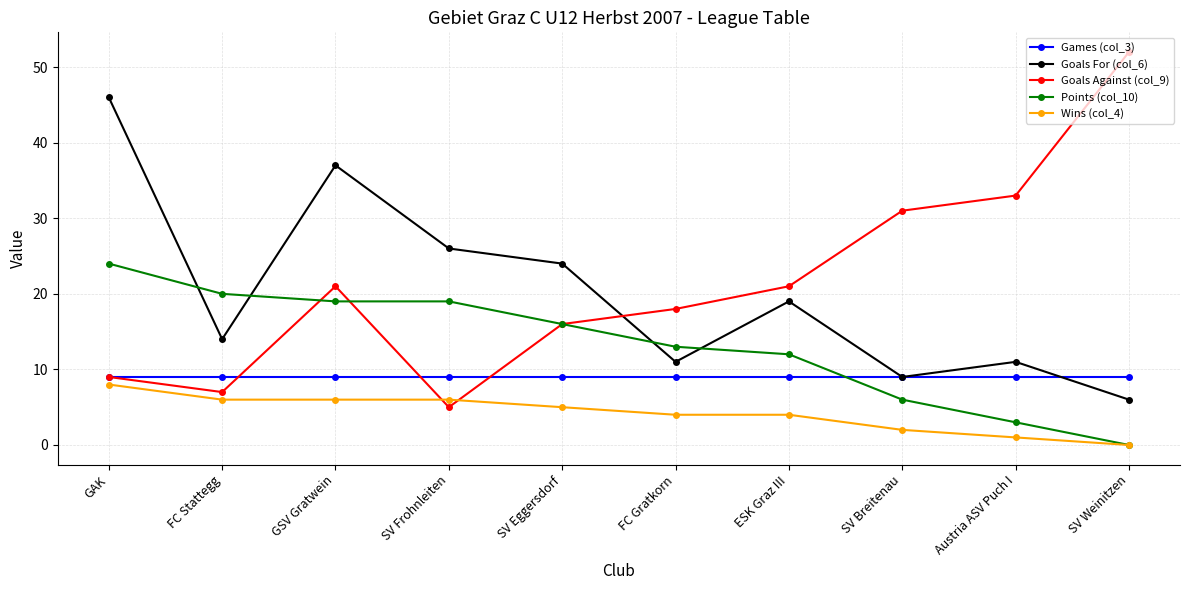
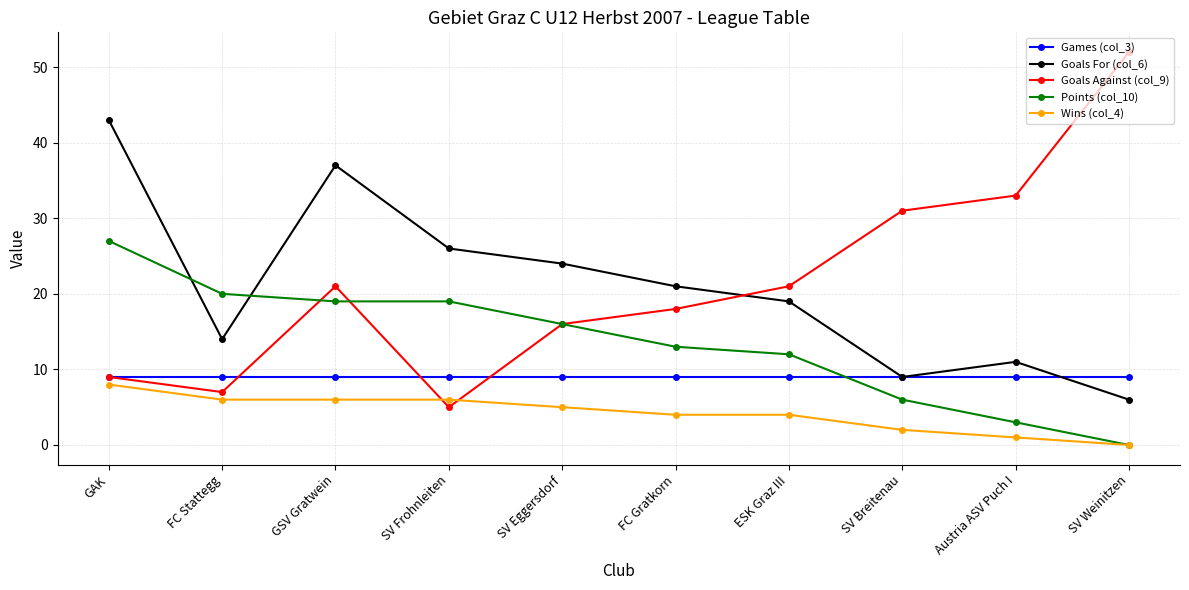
  {
    "Games (col_3)": {
      "FC Stattegg": 9,
      "GSV Gratwein": 9,
      "SV Frohnleiten": 9,
      "SV Eggersdorf": 9,
      "FC Gratkorn": 9,
      "ESK Graz III": 9,
      "Austria ASV Puch I": 9,
      "SV Weinitzen": 9
    },
    "Goals For (col_6)": {
-     "GAK": 46,
+     "GAK": 43,
      "FC Stattegg": 14,
      "GSV Gratwein": 37,
      "SV Frohnleiten": 26,
      "SV Eggersdorf": 24,
-     "FC Gratkorn": 11,
+     "FC Gratkorn": 21,
      "ESK Graz III": 19,
      "Austria ASV Puch I": 11,
      "SV Weinitzen": 6
    },
    "Goals Against (col_9)": {
      "FC Stattegg": 7,
      "GSV Gratwein": 21,
      "SV Frohnleiten": 5,
      "FC Gratkorn": 18,
      "ESK Graz III": 21,
      "SV Breitenau": 31,
      "Austria ASV Puch I": 33
    },
    "Points (col_10)": {
-     "GAK": 24,
+     "GAK": 27,
      "FC Stattegg": 20,
      "GSV Gratwein": 19,
      "SV Frohnleiten": 19,
      "FC Gratkorn": 13,
      "ESK Graz III": 12,
      "SV Breitenau": 6,
      "Austria ASV Puch I": 3
    },
    "Wins (col_4)": {
      "GAK": 8,
      "FC Stattegg": 6,
      "GSV Gratwein": 6,
      "SV Frohnleiten": 6,
      "SV Eggersdorf": 5,
      "FC Gratkorn": 4,
      "ESK Graz III": 4,
      "SV Breitenau": 2,
      "Austria ASV Puch I": 1
    }
  }
